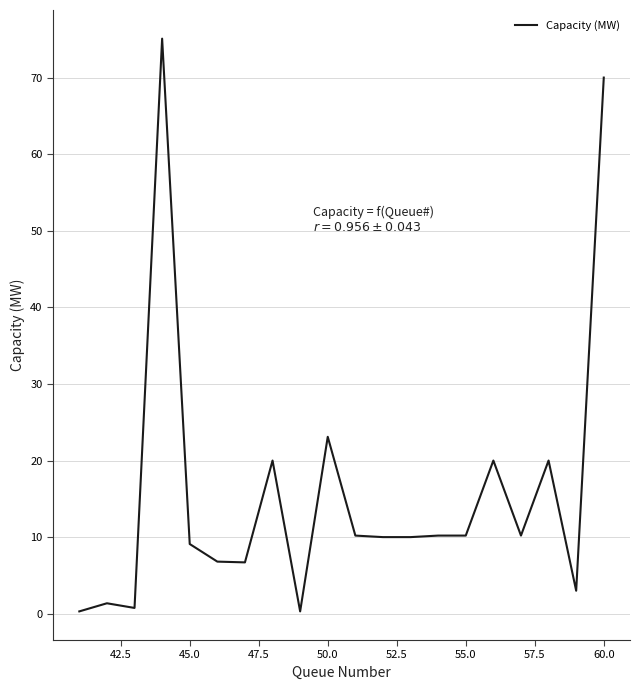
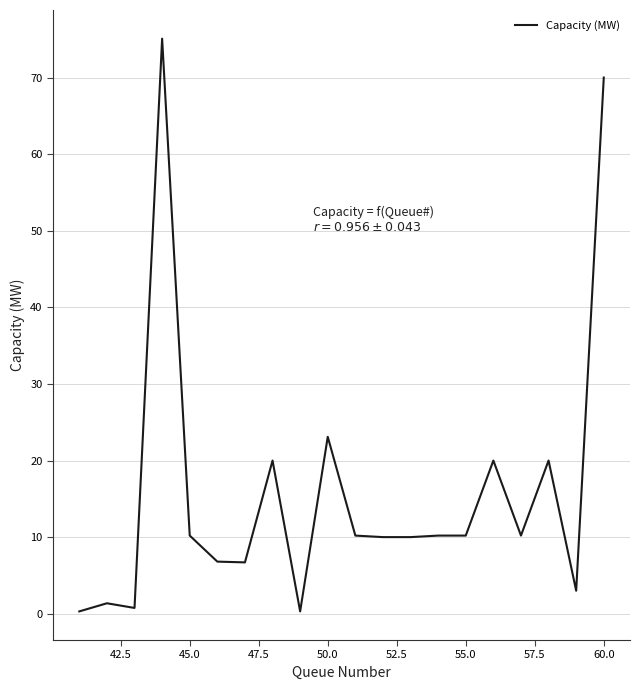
  {
-   "45.0": 9,
+   "45.0": 10,
    "50.0": 23,
    "55.0": 10,
    "60.0": 70
  }
